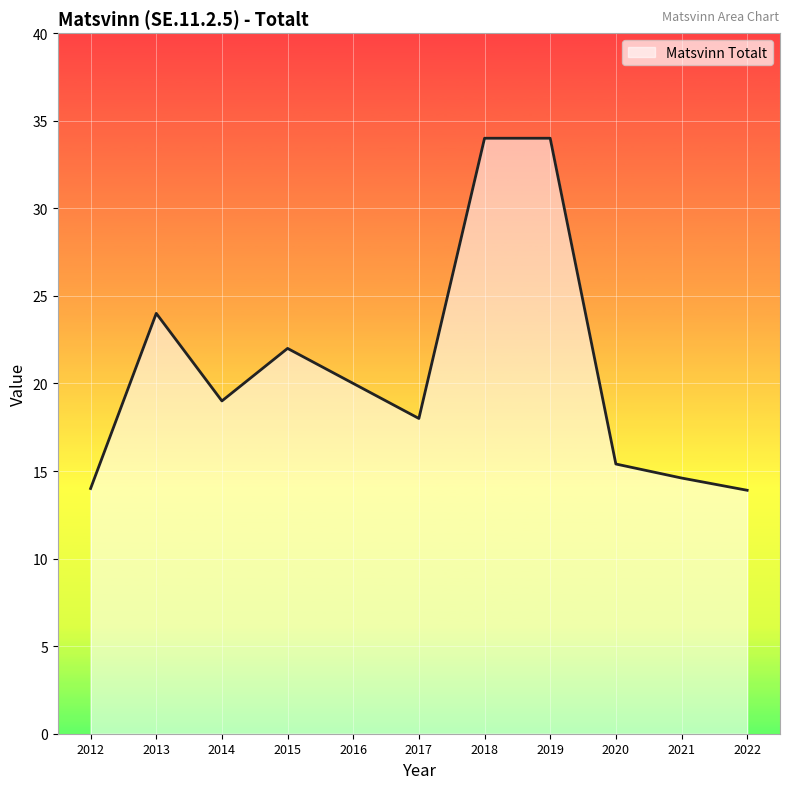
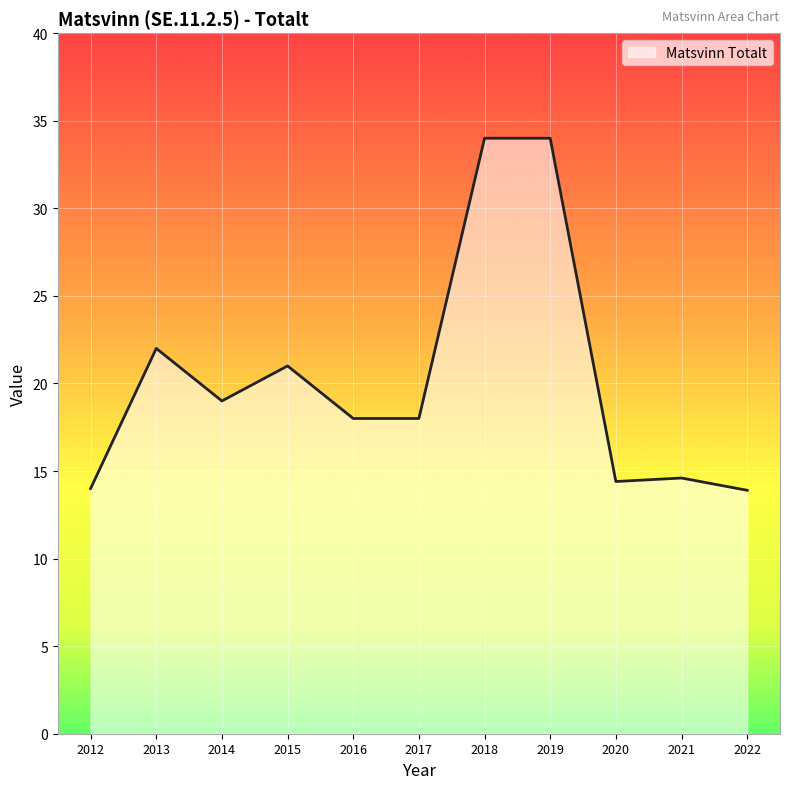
  {
    "2012": 14.0,
-   "2013": 24,
+   "2013": 22,
    "2014": 19.0,
-   "2015": 22,
-   "2016": 20,
+   "2015": 21,
+   "2016": 18,
    "2017": 18.0,
    "2018": 34.0,
    "2019": 34.0,
-   "2020": 15.4,
+   "2020": 14.4,
    "2021": 14.6,
    "2022": 13.9
  }
